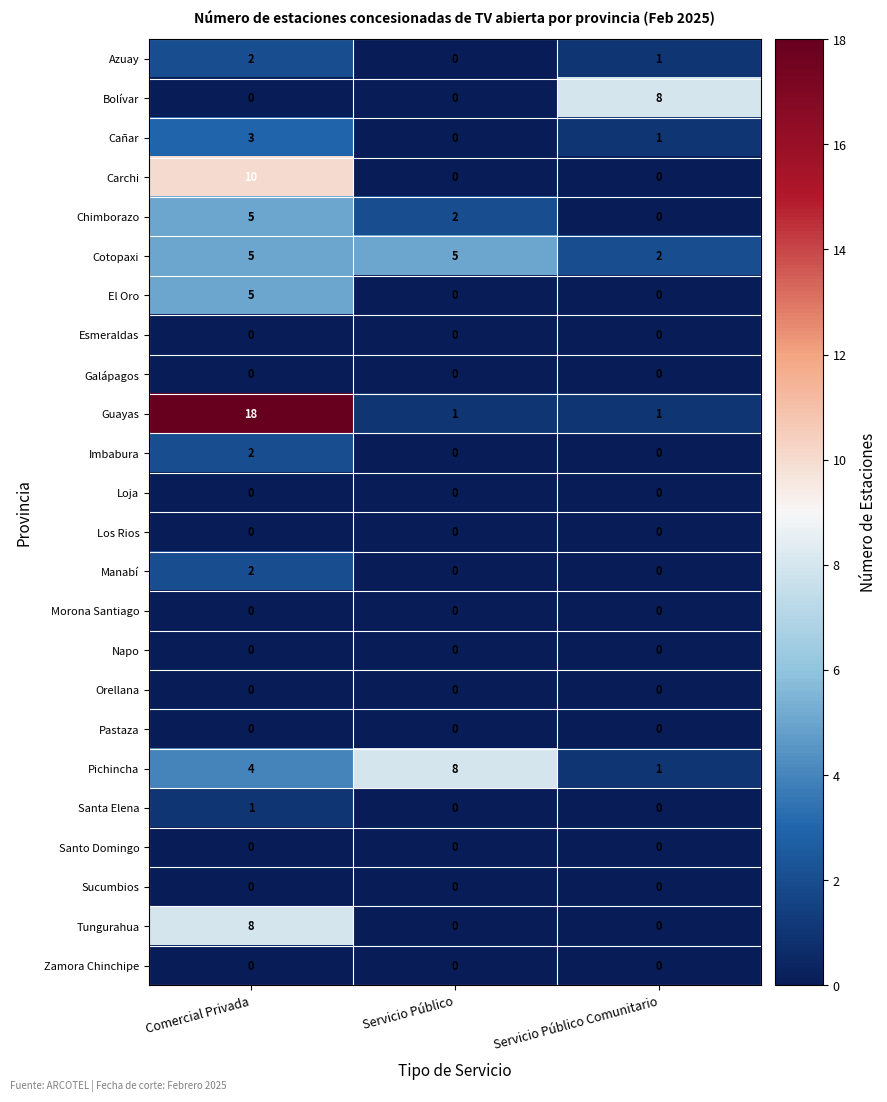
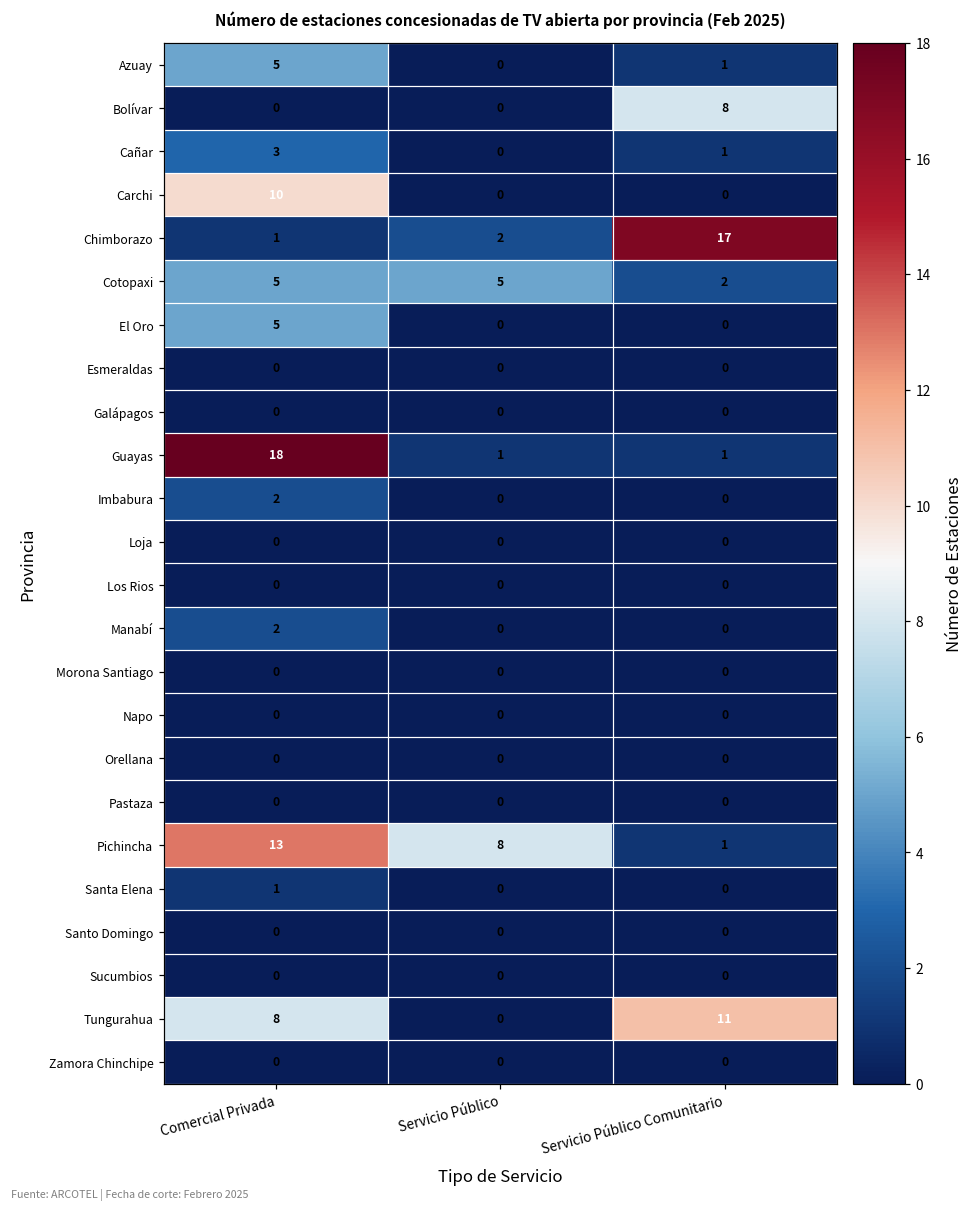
  {
    "Azuay": {
-     "Comercial Privada": 2,
+     "Comercial Privada": 5,
      "Servicio Público": 0,
      "Servicio Público Comunitario": 1
    },
    "Bolívar": {
      "Comercial Privada": 0,
      "Servicio Público": 0,
      "Servicio Público Comunitario": 8
    },
    "Cañar": {
      "Comercial Privada": 3,
      "Servicio Público": 0,
      "Servicio Público Comunitario": 1
    },
    "Carchi": {
      "Comercial Privada": 10,
      "Servicio Público": 0,
      "Servicio Público Comunitario": 0
    },
    "Chimborazo": {
-     "Comercial Privada": 5,
+     "Comercial Privada": 1,
      "Servicio Público": 2,
-     "Servicio Público Comunitario": 0
+     "Servicio Público Comunitario": 17
    },
    "Cotopaxi": {
      "Comercial Privada": 5,
      "Servicio Público": 5,
      "Servicio Público Comunitario": 2
    },
    "El Oro": {
      "Comercial Privada": 5,
      "Servicio Público": 0,
      "Servicio Público Comunitario": 0
    },
    "Esmeraldas": {
      "Comercial Privada": 0,
      "Servicio Público": 0,
      "Servicio Público Comunitario": 0
    },
    "Galápagos": {
      "Comercial Privada": 0,
      "Servicio Público": 0,
      "Servicio Público Comunitario": 0
    },
    "Guayas": {
      "Comercial Privada": 18,
      "Servicio Público": 1,
      "Servicio Público Comunitario": 1
    },
    "Imbabura": {
      "Comercial Privada": 2,
      "Servicio Público": 0,
      "Servicio Público Comunitario": 0
    },
    "Loja": {
      "Comercial Privada": 0,
      "Servicio Público": 0,
      "Servicio Público Comunitario": 0
    },
    "Los Rios": {
      "Comercial Privada": 0,
      "Servicio Público": 0,
      "Servicio Público Comunitario": 0
    },
    "Manabí": {
      "Comercial Privada": 2,
      "Servicio Público": 0,
      "Servicio Público Comunitario": 0
    },
    "Morona Santiago": {
      "Comercial Privada": 0,
      "Servicio Público": 0,
      "Servicio Público Comunitario": 0
    },
    "Napo": {
      "Comercial Privada": 0,
      "Servicio Público": 0,
      "Servicio Público Comunitario": 0
    },
    "Orellana": {
      "Comercial Privada": 0,
      "Servicio Público": 0,
      "Servicio Público Comunitario": 0
    },
    "Pastaza": {
      "Comercial Privada": 0,
      "Servicio Público": 0,
      "Servicio Público Comunitario": 0
    },
    "Pichincha": {
-     "Comercial Privada": 4,
+     "Comercial Privada": 13,
      "Servicio Público": 8,
      "Servicio Público Comunitario": 1
    },
    "Santa Elena": {
      "Comercial Privada": 1,
      "Servicio Público": 0,
      "Servicio Público Comunitario": 0
    },
    "Santo Domingo": {
      "Comercial Privada": 0,
      "Servicio Público": 0,
      "Servicio Público Comunitario": 0
    },
    "Sucumbios": {
      "Comercial Privada": 0,
      "Servicio Público": 0,
      "Servicio Público Comunitario": 0
    },
    "Tungurahua": {
      "Comercial Privada": 8,
      "Servicio Público": 0,
-     "Servicio Público Comunitario": 0
+     "Servicio Público Comunitario": 11
    },
    "Zamora Chinchipe": {
      "Comercial Privada": 0,
      "Servicio Público": 0,
      "Servicio Público Comunitario": 0
    }
  }
